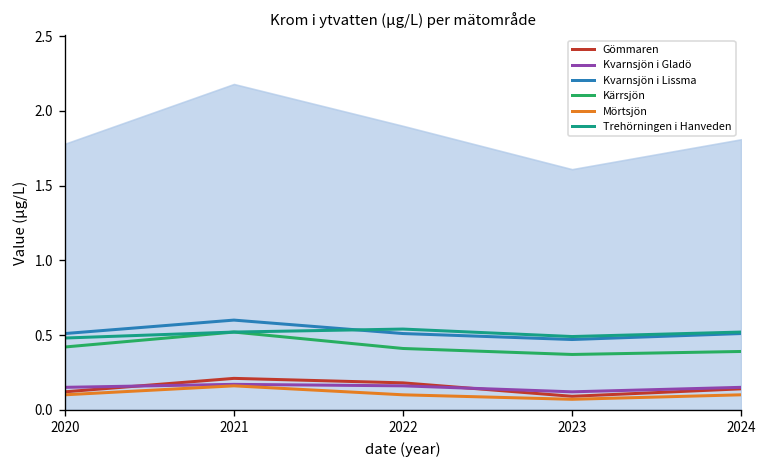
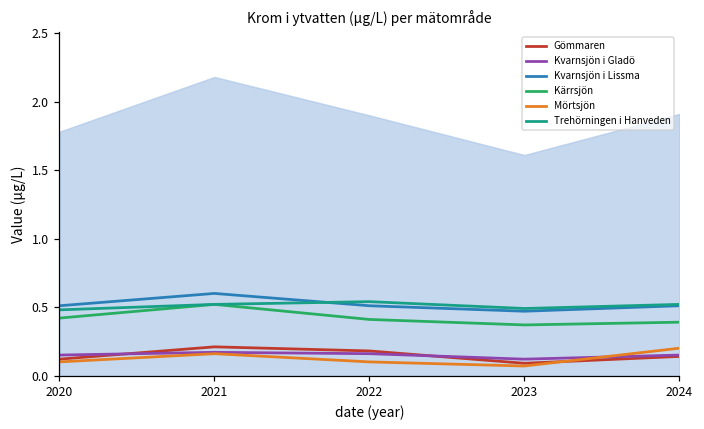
  {
    "Gömmaren": {
      "2021": 0.2
    },
    "Kvarnsjön i Gladö": {
      "2020": 0.15,
      "2023": 0.1
    },
    "Kvarnsjön i Lissma": {
      "2020": 0.5,
      "2021": 0.6,
      "2022": 0.5
    },
    "Mörtsjön": {
      "2022": 0.1,
-     "2024": 0.1
+     "2024": 0.2
    }
  }
